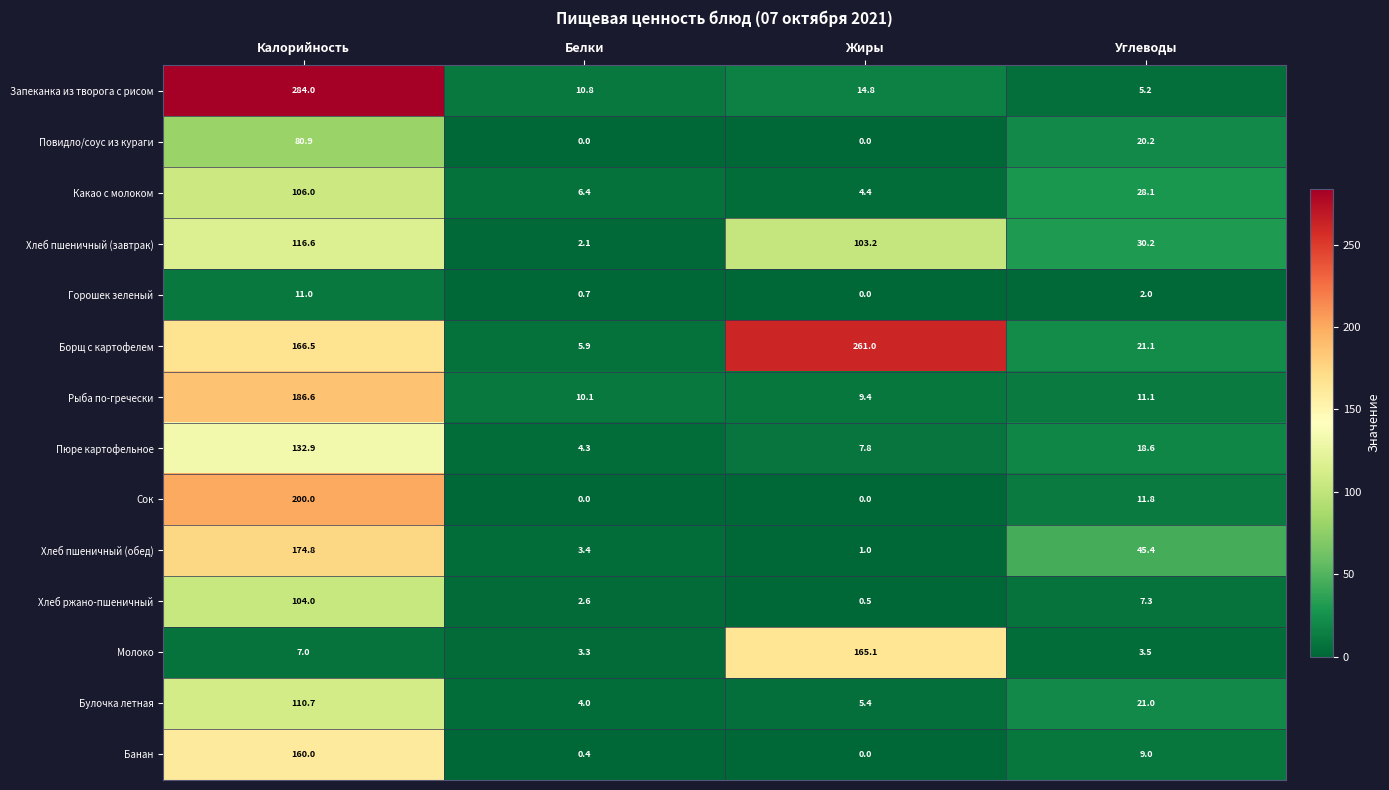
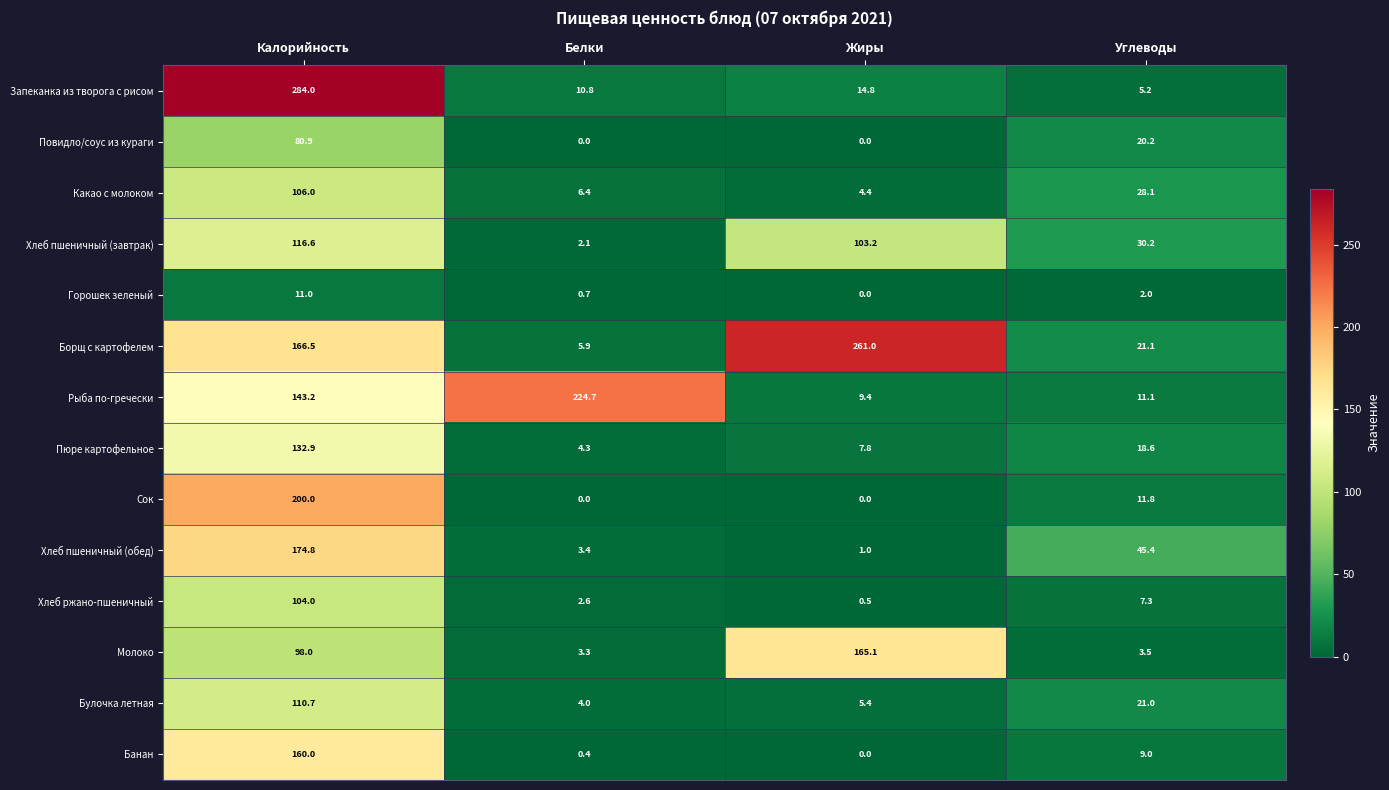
  {
    "Запеканка из творога с рисом": {
      "Калорийность": 284.0,
      "Белки": 10.8,
      "Жиры": 14.8,
      "Углеводы": 5.2
    },
    "Повидло/соус из кураги": {
      "Калорийность": 80.9,
      "Белки": 0.0,
      "Жиры": 0.0,
      "Углеводы": 20.2
    },
    "Какао с молоком": {
      "Калорийность": 106.0,
      "Белки": 6.4,
      "Жиры": 4.4,
      "Углеводы": 28.1
    },
    "Хлеб пшеничный (завтрак)": {
      "Калорийность": 116.6,
      "Белки": 2.1,
      "Жиры": 103.2,
      "Углеводы": 30.2
    },
    "Горошек зеленый": {
      "Калорийность": 11.0,
      "Белки": 0.7,
      "Жиры": 0.0,
      "Углеводы": 2.0
    },
    "Борщ с картофелем": {
      "Калорийность": 166.5,
      "Белки": 5.9,
      "Жиры": 261.0,
      "Углеводы": 21.1
    },
    "Рыба по-гречески": {
-     "Калорийность": 186.6,
-     "Белки": 10.1,
+     "Калорийность": 143.2,
+     "Белки": 224.7,
      "Жиры": 9.4,
      "Углеводы": 11.1
    },
    "Пюре картофельное": {
      "Калорийность": 132.9,
      "Белки": 4.3,
      "Жиры": 7.8,
      "Углеводы": 18.6
    },
    "Сок": {
      "Калорийность": 200.0,
      "Белки": 0.0,
      "Жиры": 0.0,
      "Углеводы": 11.8
    },
    "Хлеб пшеничный (обед)": {
      "Калорийность": 174.8,
      "Белки": 3.4,
      "Жиры": 1.0,
      "Углеводы": 45.4
    },
    "Хлеб ржано-пшеничный": {
      "Калорийность": 104.0,
      "Белки": 2.6,
      "Жиры": 0.5,
      "Углеводы": 7.3
    },
    "Молоко": {
-     "Калорийность": 7.0,
+     "Калорийность": 98.0,
      "Белки": 3.3,
      "Жиры": 165.1,
      "Углеводы": 3.5
    },
    "Булочка летная": {
      "Калорийность": 110.7,
      "Белки": 4.0,
      "Жиры": 5.4,
      "Углеводы": 21.0
    },
    "Банан": {
      "Калорийность": 160.0,
      "Белки": 0.4,
      "Жиры": 0.0,
      "Углеводы": 9.0
    }
  }
